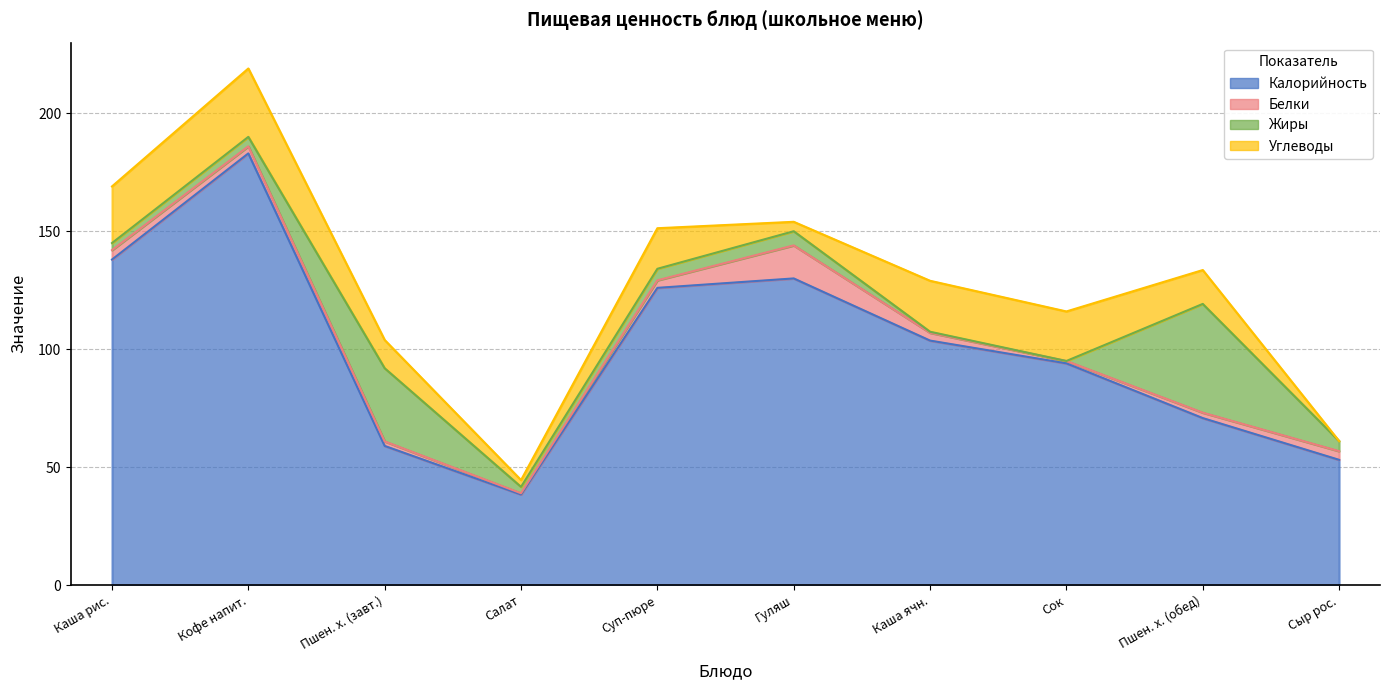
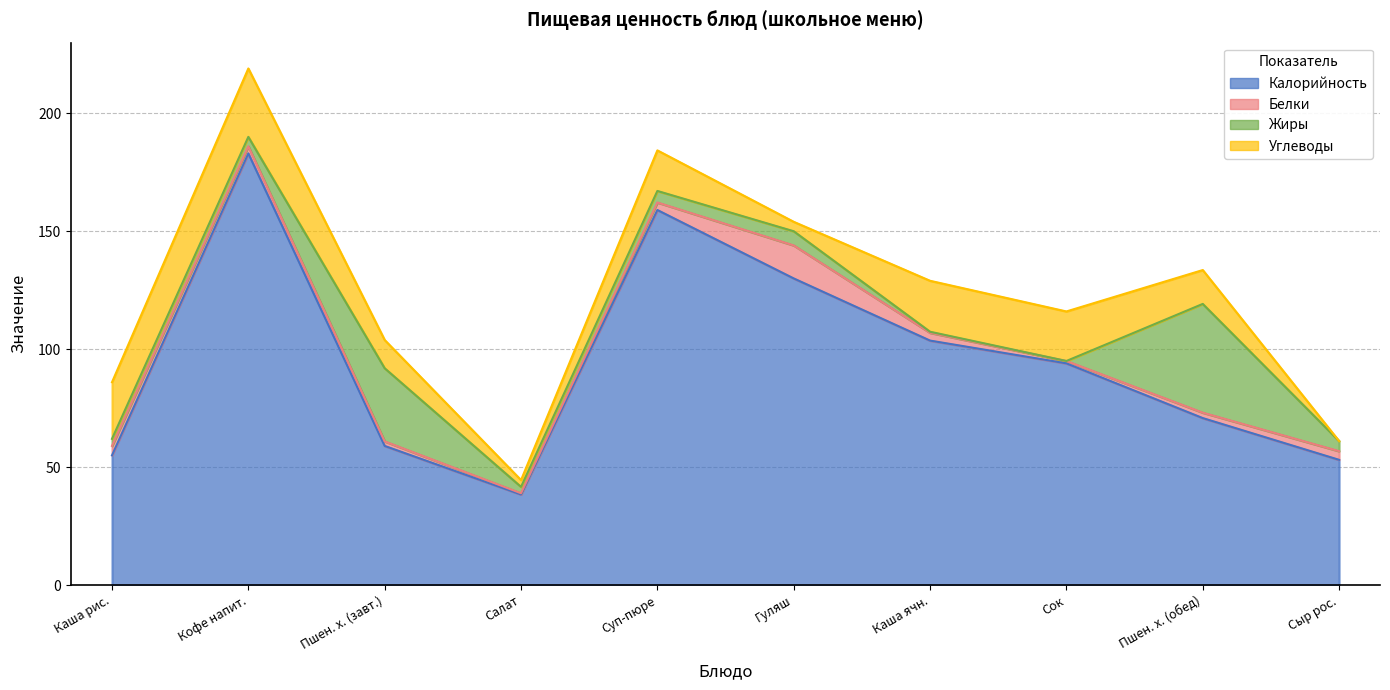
  {
    "Калорийность": {
-     "Каша рис.": 138,
+     "Каша рис.": 55,
      "Кофе напит.": 183,
      "Пшен. х. (завт.)": 59,
-     "Суп-пюре": 126,
+     "Суп-пюре": 159,
      "Гуляш": 130,
      "Каша ячн.": 104,
      "Пшен. х. (обед)": 71,
      "Сыр рос.": 53
    },
    "Белки": {
      "Каша рис.": 4,
      "Кофе напит.": 3,
      "Пшен. х. (завт.)": 2,
      "Суп-пюре": 3,
      "Гуляш": 14,
      "Пшен. х. (обед)": 2,
      "Сыр рос.": 4
    },
    "Жиры": {
      "Каша рис.": 3,
      "Кофе напит.": 4,
      "Пшен. х. (завт.)": 31,
      "Салат": 3,
      "Суп-пюре": 5,
      "Гуляш": 6,
      "Пшен. х. (обед)": 46
    },
    "Углеводы": {
      "Каша рис.": 24,
      "Кофе напит.": 29,
      "Пшен. х. (завт.)": 12,
      "Салат": 3,
      "Суп-пюре": 17,
      "Гуляш": 4,
      "Каша ячн.": 22,
      "Сок": 21,
      "Пшен. х. (обед)": 14
    }
  }
